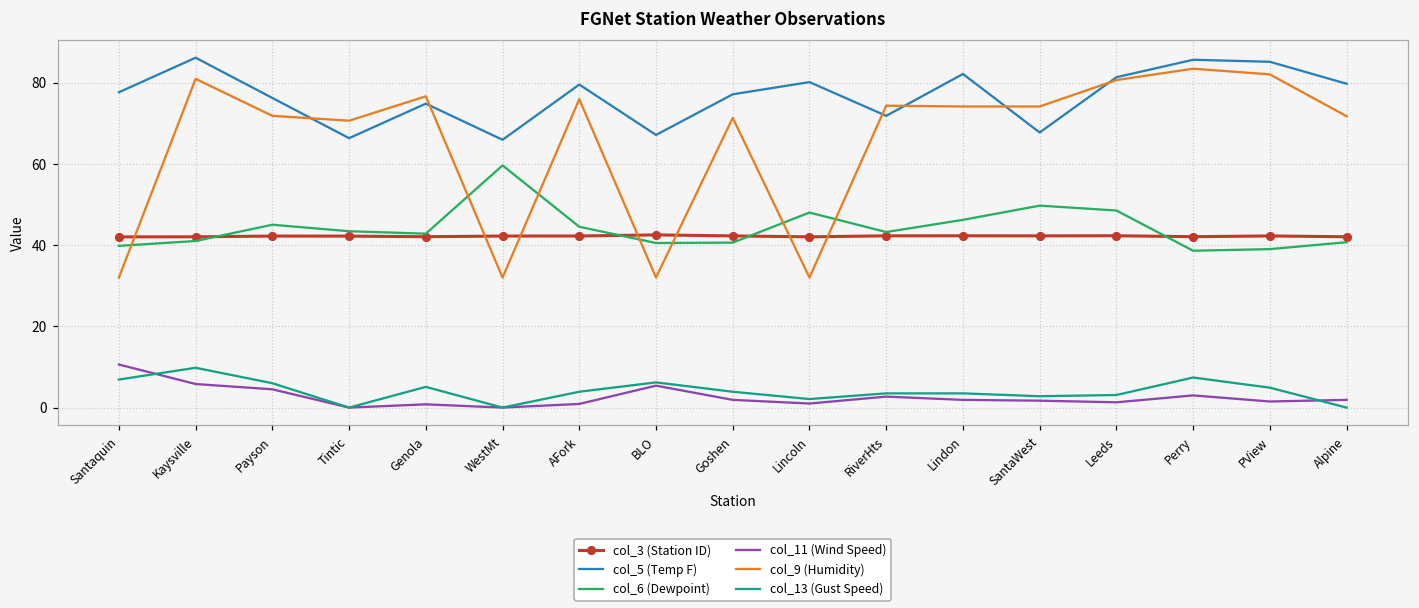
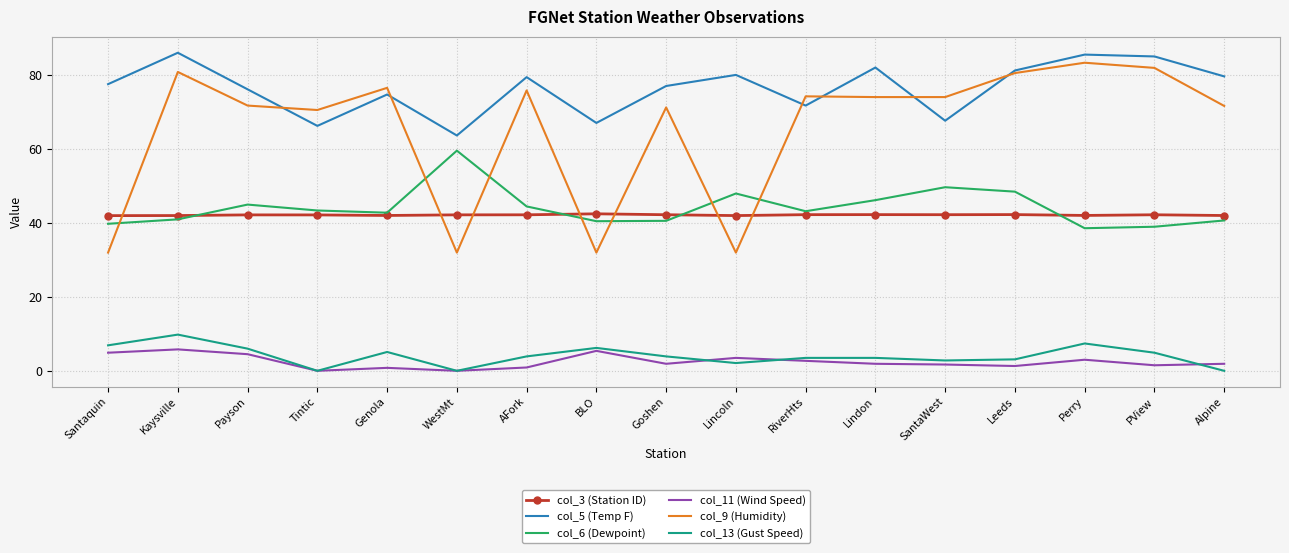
  {
    "col_3 (Station ID)": {
      "Santaquin": 42,
      "Kaysville": 42,
      "Payson": 42,
      "Tintic": 42,
      "Genola": 42,
      "WestMt": 42,
      "AFork": 42,
      "BLO": 43,
      "Goshen": 42,
      "Lincoln": 42,
      "RiverHts": 42,
      "Lindon": 42,
      "SantaWest": 42,
      "Leeds": 42,
      "Perry": 42,
      "PView": 42,
      "Alpine": 42
    },
    "col_5 (Temp F)": {
      "Santaquin": 78,
      "Kaysville": 86,
      "Payson": 76,
      "Tintic": 66,
      "Genola": 75,
-     "WestMt": 66,
+     "WestMt": 64,
      "AFork": 80,
      "BLO": 67,
      "Goshen": 77,
      "Lincoln": 80,
      "RiverHts": 72,
      "Lindon": 82,
      "SantaWest": 68,
      "Leeds": 81,
      "Perry": 86,
      "PView": 85,
      "Alpine": 80
    },
    "col_11 (Wind Speed)": {
-     "Santaquin": 11,
+     "Santaquin": 5,
      "Kaysville": 6,
      "Payson": 5,
      "Genola": 1,
      "AFork": 1,
      "BLO": 5,
      "Goshen": 2,
-     "Lincoln": 1,
+     "Lincoln": 4,
      "RiverHts": 3,
      "Lindon": 2,
      "SantaWest": 2,
      "Leeds": 1,
      "Perry": 3,
      "PView": 2,
      "Alpine": 2
    },
    "col_9 (Humidity)": {
      "Santaquin": 32,
      "Kaysville": 81,
      "Payson": 72,
      "Tintic": 71,
      "Genola": 77,
      "WestMt": 32,
      "AFork": 76,
      "BLO": 32,
      "Goshen": 71,
      "Lincoln": 32,
      "RiverHts": 74,
      "Lindon": 74,
      "SantaWest": 74,
      "Leeds": 81,
      "Perry": 83,
      "PView": 82,
      "Alpine": 72
    }
  }
